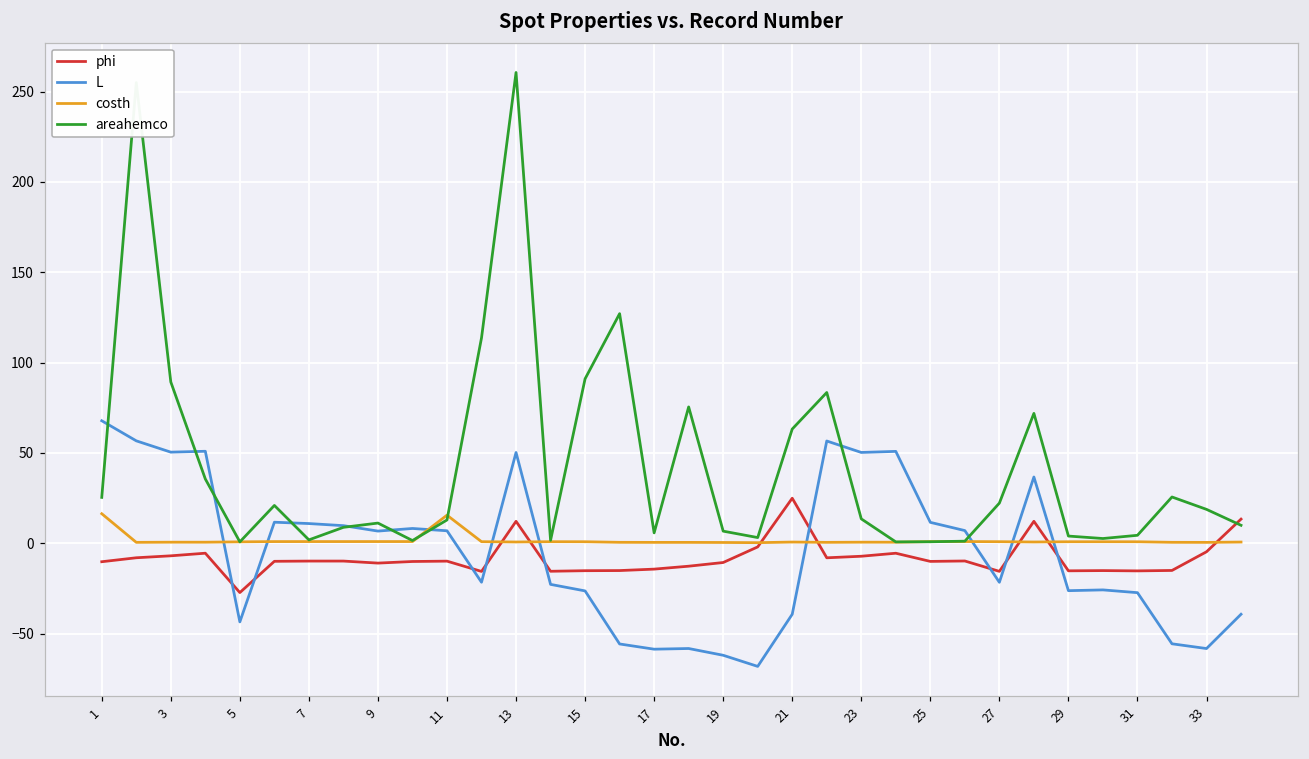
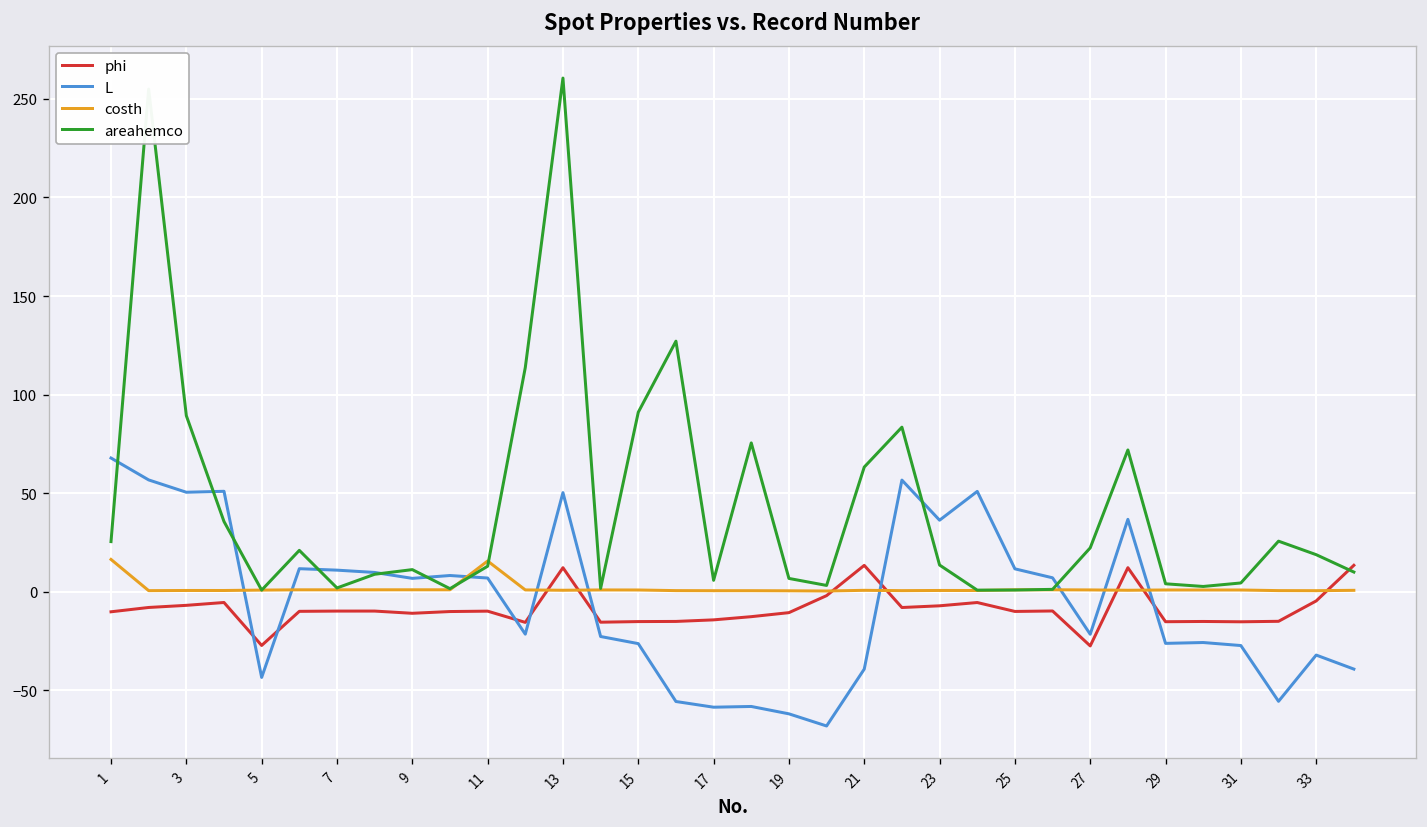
  {
    "phi": {
      "1": -10,
      "3": -7,
      "5": -27,
      "7": -10,
      "9": -11,
      "11": -10,
      "13": 12,
      "15": -15,
      "17": -14,
      "19": -11,
-     "21": 25,
+     "21": 13,
      "23": -7,
      "25": -10,
-     "27": -16,
+     "27": -27,
      "29": -15,
      "31": -15,
      "33": -5
    },
    "L": {
      "1": 68,
      "3": 50,
      "5": -43,
      "7": 11,
      "9": 7,
      "11": 7,
      "13": 50,
      "15": -26,
      "17": -59,
      "19": -62,
      "21": -39,
-     "23": 50,
+     "23": 36,
      "25": 12,
      "27": -22,
      "29": -26,
      "31": -27,
-     "33": -58
+     "33": -32
    },
    "costh": {
      "1": 16,
      "3": 1,
      "9": 1,
      "11": 16,
      "13": 1,
      "15": 1,
      "17": 1,
      "19": 0,
      "21": 1,
      "23": 1,
      "27": 1,
      "29": 1,
      "31": 1,
      "33": 1
    },
    "areahemco": {
      "1": 25,
      "3": 89,
      "9": 11,
      "11": 13,
      "13": 261,
      "15": 91,
      "17": 6,
      "19": 7,
      "21": 63,
      "23": 14,
      "27": 22,
      "29": 4,
      "31": 4,
      "33": 19
    }
  }
